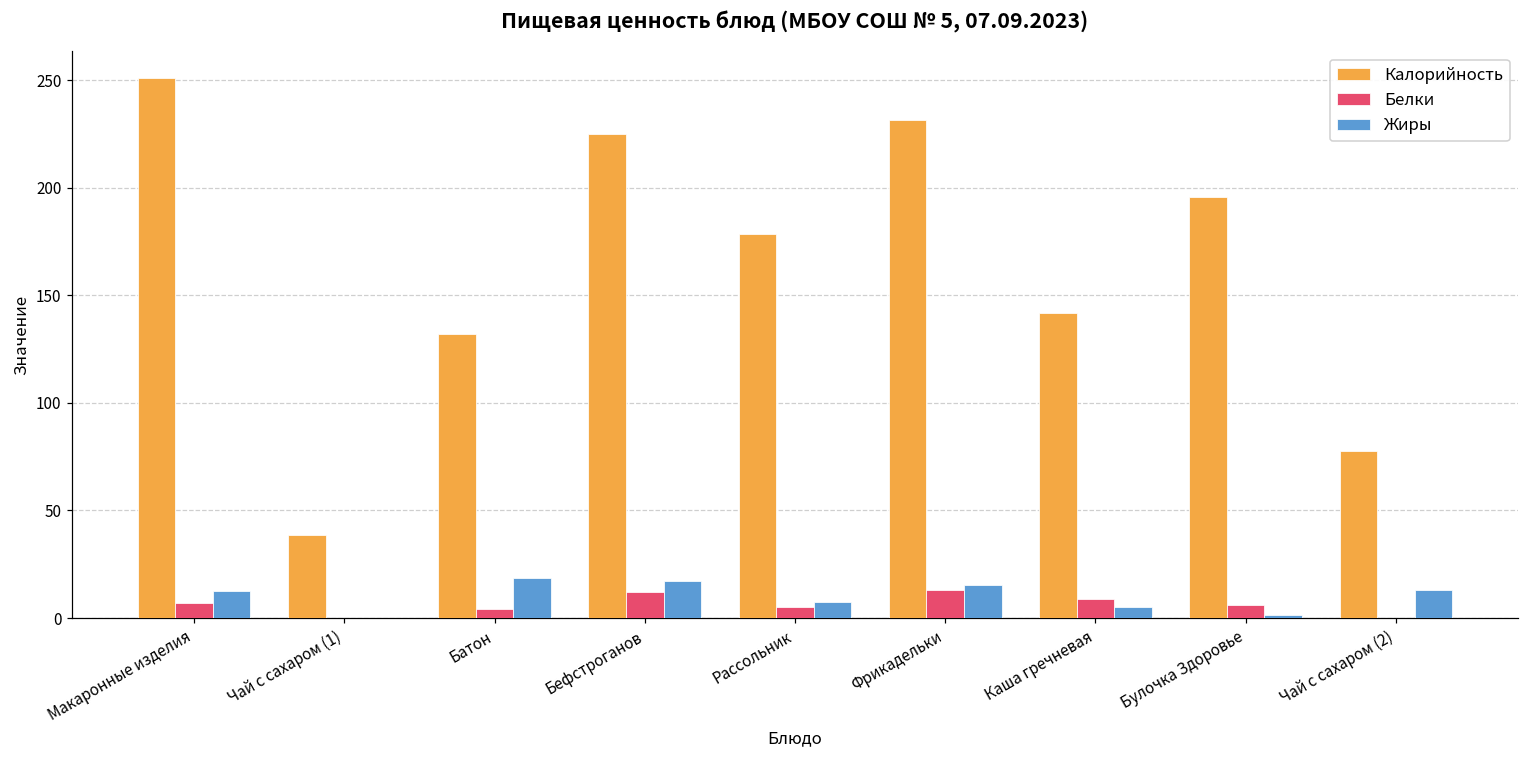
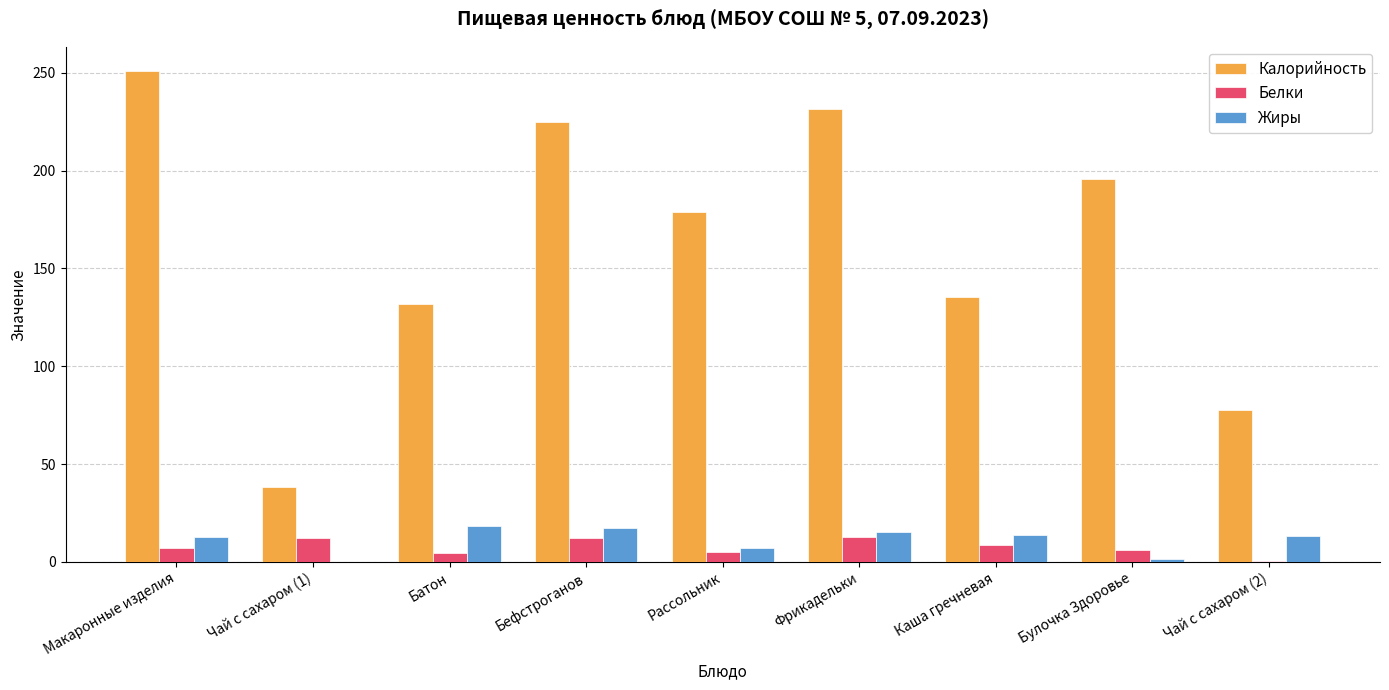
  {
    "Калорийность": {
      "Макаронные изделия": 251,
      "Чай с сахаром (1)": 39,
      "Батон": 132,
      "Бефстроганов": 225,
      "Рассольник": 179,
      "Фрикадельки": 231,
-     "Каша гречневая": 142,
+     "Каша гречневая": 135,
      "Булочка Здоровье": 196,
      "Чай с сахаром (2)": 78
    },
    "Белки": {
      "Макаронные изделия": 7,
-     "Чай с сахаром (1)": 0,
+     "Чай с сахаром (1)": 12,
      "Батон": 4,
      "Бефстроганов": 12,
      "Рассольник": 5,
      "Фрикадельки": 13,
      "Каша гречневая": 9,
      "Булочка Здоровье": 6
    },
    "Жиры": {
      "Макаронные изделия": 13,
      "Чай с сахаром (1)": 0,
      "Батон": 19,
      "Бефстроганов": 17,
      "Рассольник": 7,
      "Фрикадельки": 15,
-     "Каша гречневая": 5,
+     "Каша гречневая": 14,
      "Булочка Здоровье": 1,
      "Чай с сахаром (2)": 13
    }
  }
